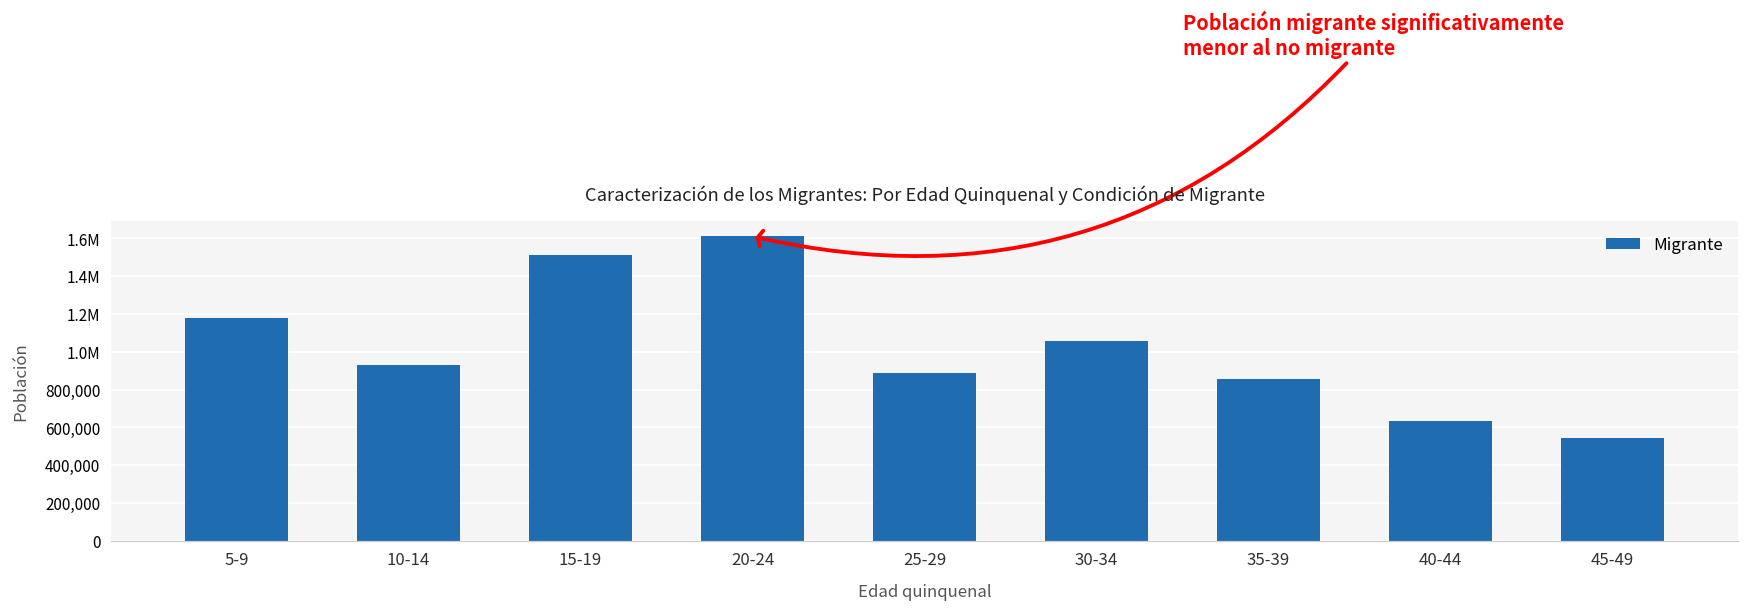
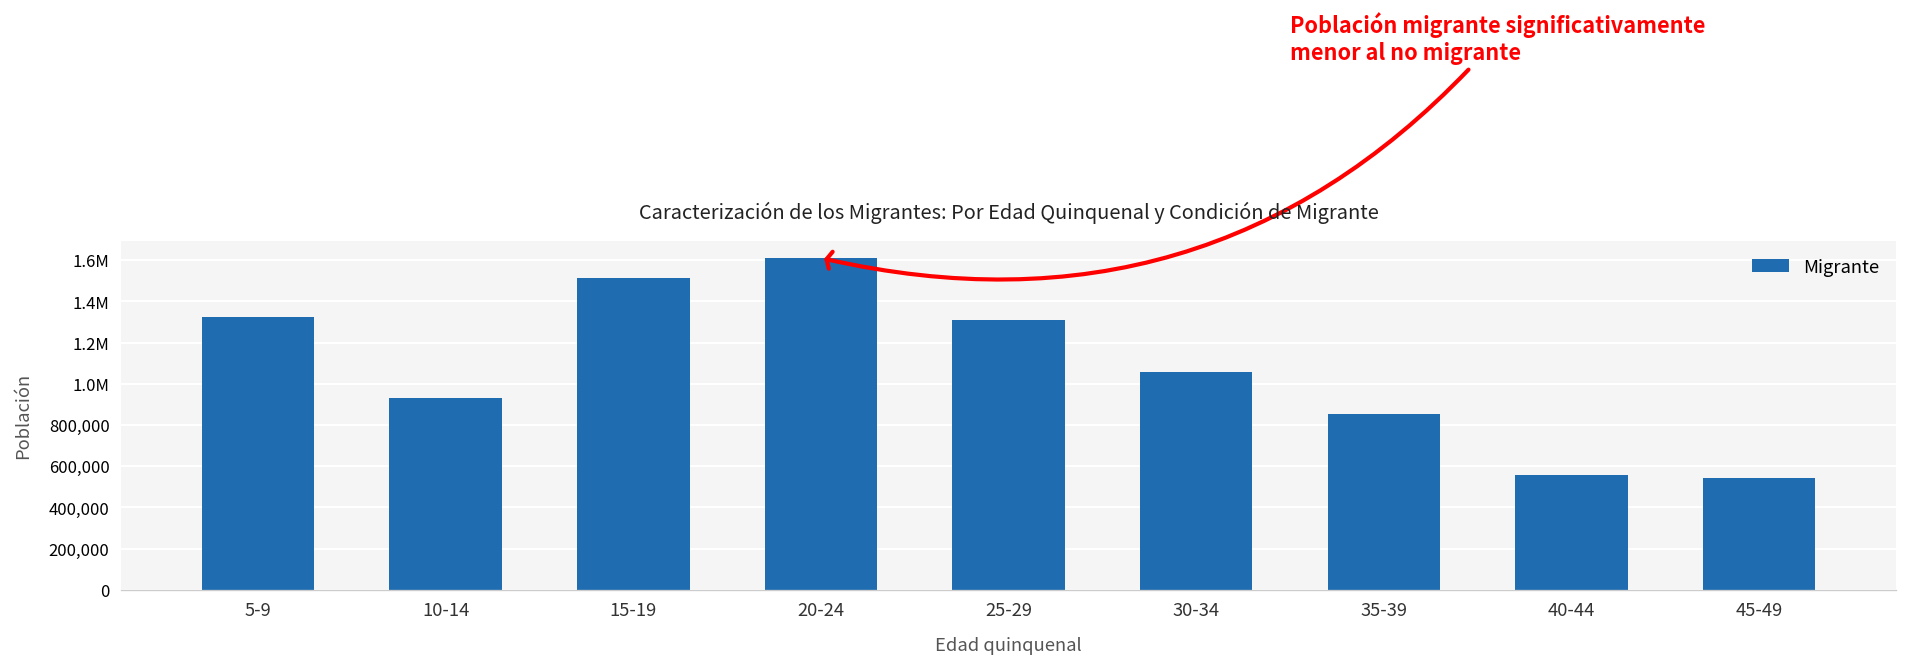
  {
-   "5-9": "1,180,000",
+   "5-9": "1,320,000",
    "10-14": "930,000",
    "15-19": "1,510,000",
    "20-24": "1,610,000",
-   "25-29": "880,000",
+   "25-29": "1,310,000",
    "30-34": "1,060,000",
    "35-39": "850,000",
-   "40-44": "640,000",
+   "40-44": "560,000",
    "45-49": "540,000"
  }
